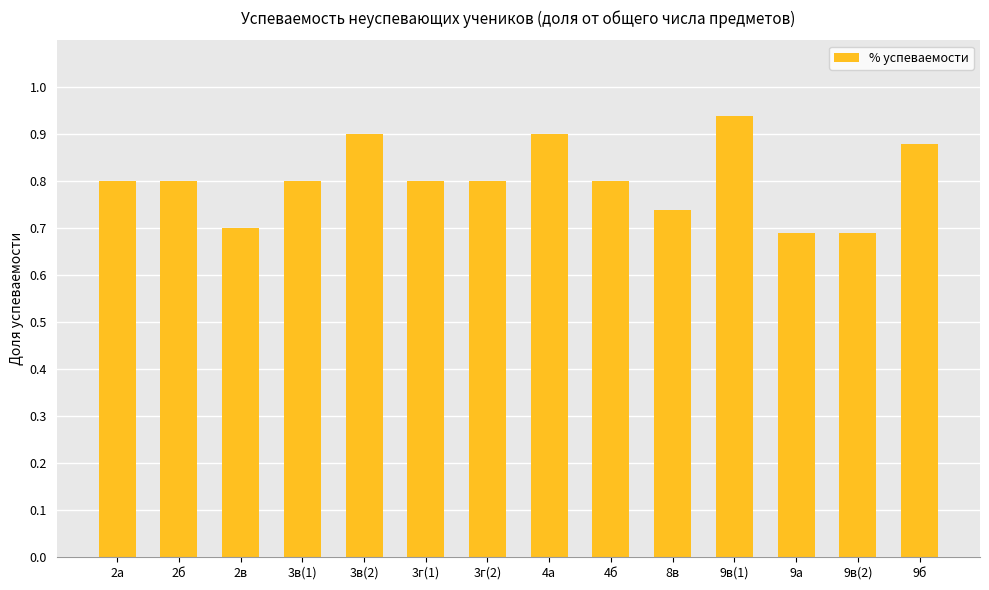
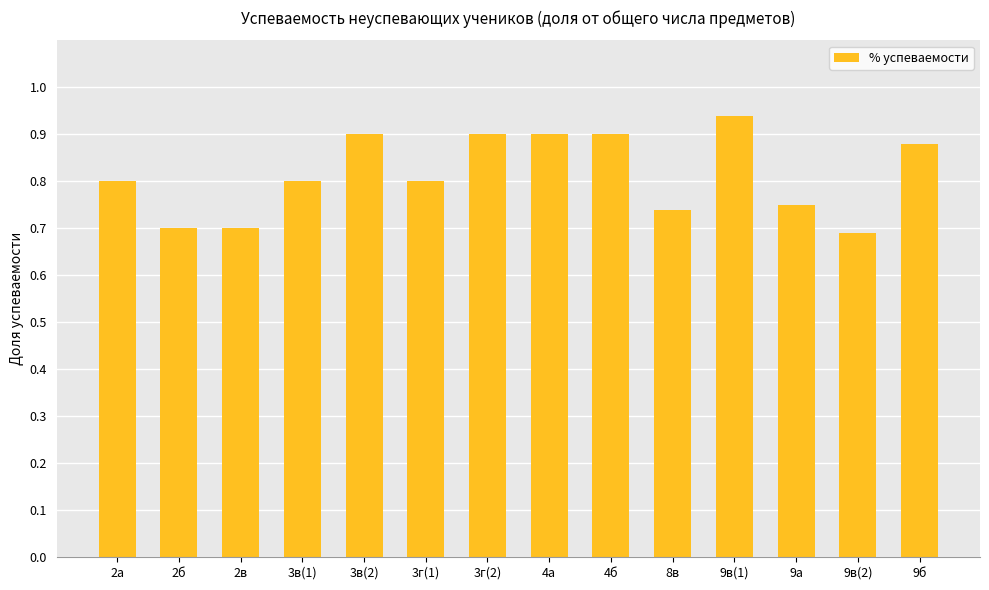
  {
    "2а": 0.80,
-   "2б": 0.8,
+   "2б": 0.7,
    "2в": 0.70,
    "3в(1)": 0.80,
    "3в(2)": 0.90,
    "3г(1)": 0.80,
-   "3г(2)": 0.8,
+   "3г(2)": 0.9,
    "4а": 0.90,
-   "4б": 0.8,
+   "4б": 0.9,
    "8в": 0.74,
    "9в(1)": 0.94,
-   "9а": 0.69,
+   "9а": 0.75,
    "9в(2)": 0.69,
    "9б": 0.88
  }
